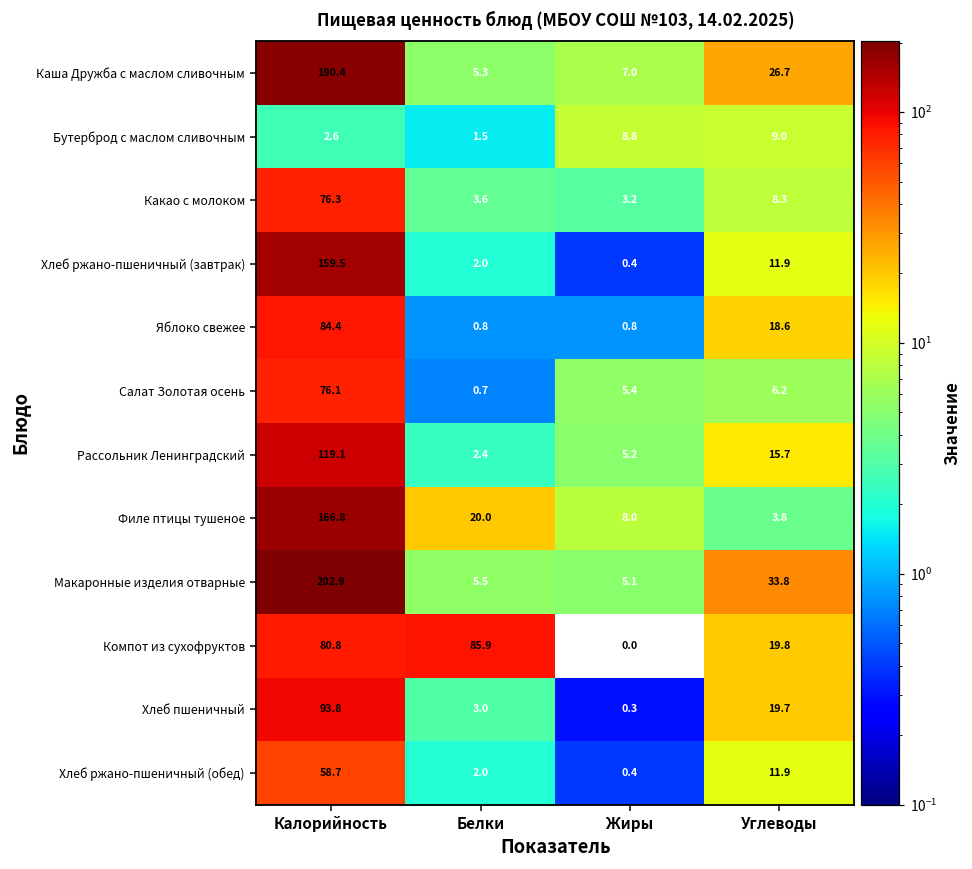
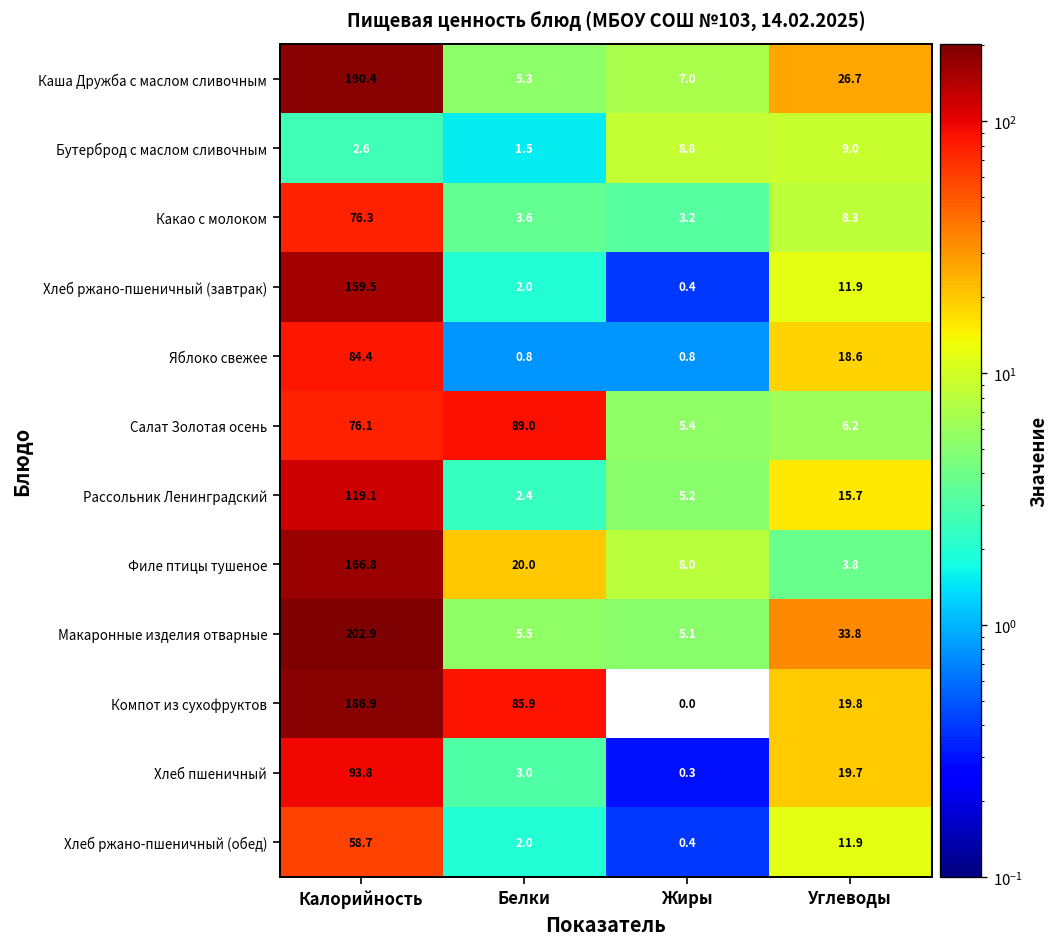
  {
    "Каша Дружба с маслом сливочным": {
      "Калорийность": 190.4,
      "Белки": 5.3,
      "Жиры": 7.0,
      "Углеводы": 26.7
    },
    "Бутерброд с маслом сливочным": {
      "Калорийность": 2.6,
      "Белки": 1.5,
      "Жиры": 8.8,
      "Углеводы": 9.0
    },
    "Какао с молоком": {
      "Калорийность": 76.3,
      "Белки": 3.6,
      "Жиры": 3.2,
      "Углеводы": 8.3
    },
    "Хлеб ржано-пшеничный (завтрак)": {
      "Калорийность": 159.5,
      "Белки": 2.0,
      "Жиры": 0.4,
      "Углеводы": 11.9
    },
    "Яблоко свежее": {
      "Калорийность": 84.4,
      "Белки": 0.8,
      "Жиры": 0.8,
      "Углеводы": 18.6
    },
    "Салат Золотая осень": {
      "Калорийность": 76.1,
-     "Белки": 0.7,
+     "Белки": 89.0,
      "Жиры": 5.4,
      "Углеводы": 6.2
    },
    "Рассольник Ленинградский": {
      "Калорийность": 119.1,
      "Белки": 2.4,
      "Жиры": 5.2,
      "Углеводы": 15.7
    },
    "Филе птицы тушеное": {
      "Калорийность": 166.8,
      "Белки": 20.0,
      "Жиры": 8.0,
      "Углеводы": 3.8
    },
    "Макаронные изделия отварные": {
      "Калорийность": 202.9,
      "Белки": 5.5,
      "Жиры": 5.1,
      "Углеводы": 33.8
    },
    "Компот из сухофруктов": {
-     "Калорийность": 80.8,
+     "Калорийность": 186.9,
      "Белки": 85.9,
      "Жиры": 0.0,
      "Углеводы": 19.8
    },
    "Хлеб пшеничный": {
      "Калорийность": 93.8,
      "Белки": 3.0,
      "Жиры": 0.3,
      "Углеводы": 19.7
    },
    "Хлеб ржано-пшеничный (обед)": {
      "Калорийность": 58.7,
      "Белки": 2.0,
      "Жиры": 0.4,
      "Углеводы": 11.9
    }
  }
